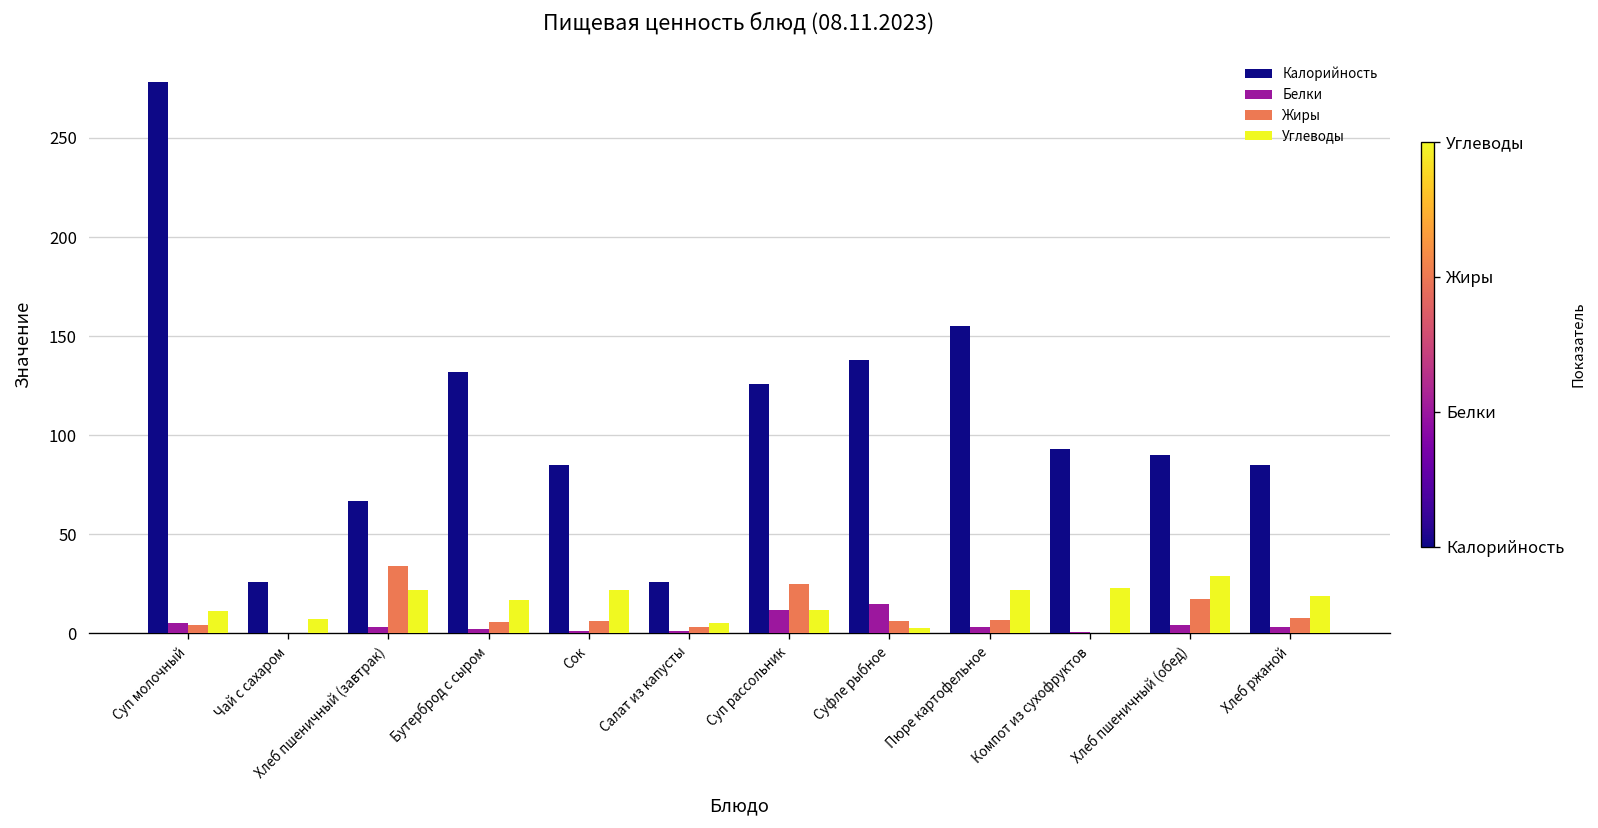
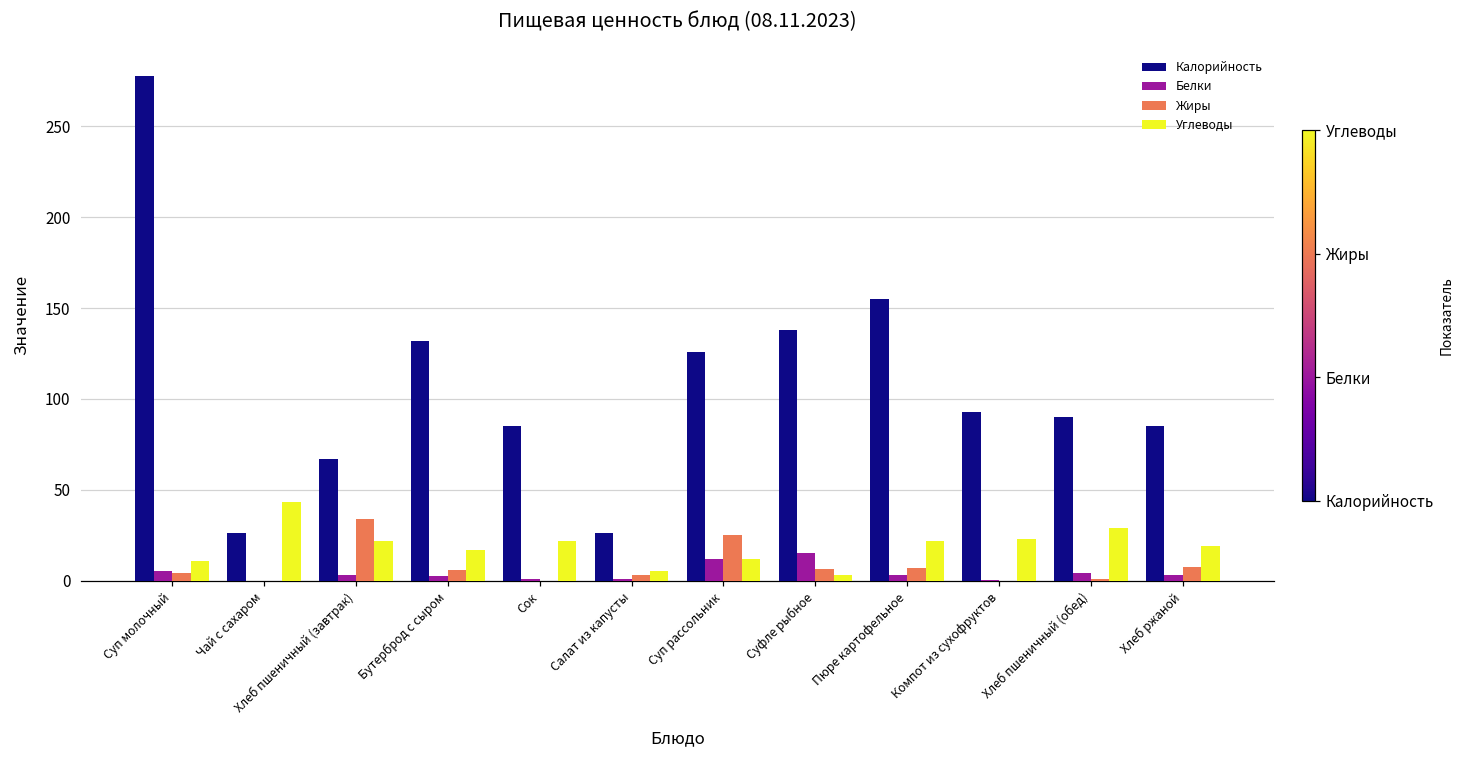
  {
    "Калорийность": {
      "Суп молочный": 278,
      "Чай с сахаром": 26,
      "Хлеб пшеничный (завтрак)": 67,
      "Бутерброд с сыром": 132,
      "Сок": 85,
      "Салат из капусты": 26,
      "Суп рассольник": 126,
      "Суфле рыбное": 138,
      "Пюре картофельное": 155,
      "Компот из сухофруктов": 93,
      "Хлеб пшеничный (обед)": 90,
      "Хлеб ржаной": 85
    },
    "Белки": {
      "Суп молочный": 5,
      "Чай с сахаром": 0,
      "Хлеб пшеничный (завтрак)": 3,
      "Бутерброд с сыром": 2,
      "Суп рассольник": 12,
      "Суфле рыбное": 15,
      "Пюре картофельное": 3,
      "Хлеб пшеничный (обед)": 4,
      "Хлеб ржаной": 3
    },
    "Жиры": {
      "Суп молочный": 4,
      "Чай с сахаром": 0,
      "Хлеб пшеничный (завтрак)": 34,
      "Бутерброд с сыром": 6,
-     "Сок": 6,
+     "Сок": 0,
      "Салат из капусты": 3,
      "Суп рассольник": 25,
      "Суфле рыбное": 6,
      "Пюре картофельное": 7,
      "Компот из сухофруктов": 0,
-     "Хлеб пшеничный (обед)": 18,
+     "Хлеб пшеничный (обед)": 1,
      "Хлеб ржаной": 8
    },
    "Углеводы": {
      "Суп молочный": 11,
-     "Чай с сахаром": 7,
+     "Чай с сахаром": 43,
      "Хлеб пшеничный (завтрак)": 22,
      "Бутерброд с сыром": 17,
      "Сок": 22,
      "Салат из капусты": 5,
      "Суп рассольник": 12,
      "Суфле рыбное": 3,
      "Пюре картофельное": 22,
      "Компот из сухофруктов": 23,
      "Хлеб пшеничный (обед)": 29,
      "Хлеб ржаной": 19
    }
  }
